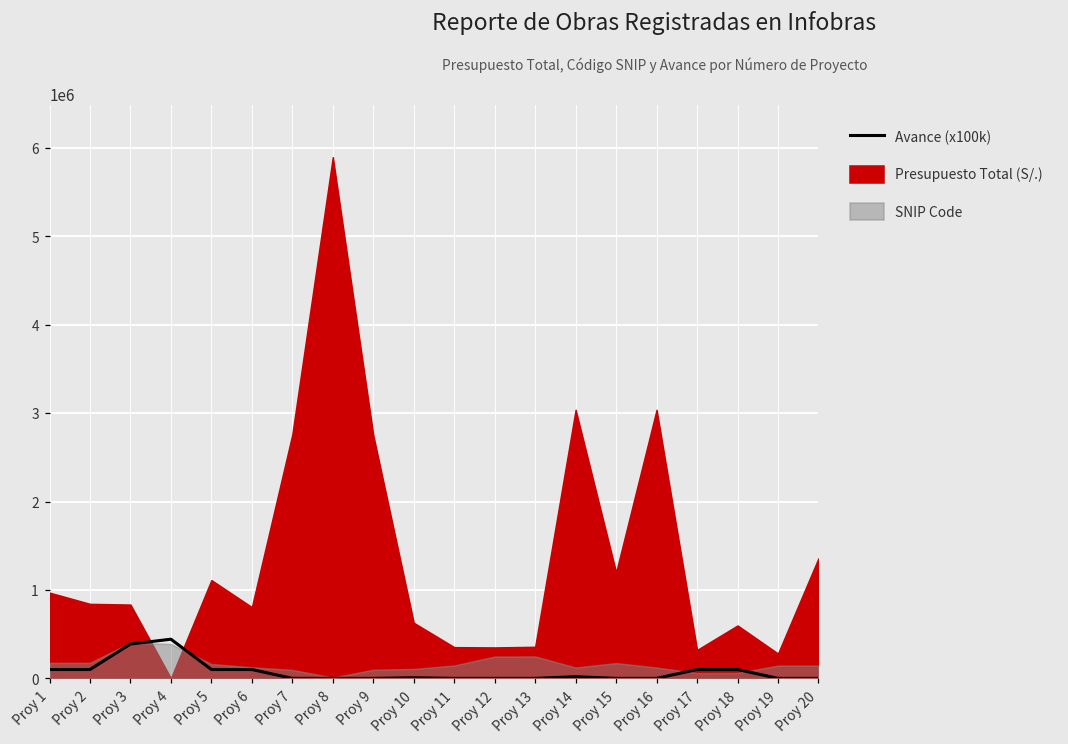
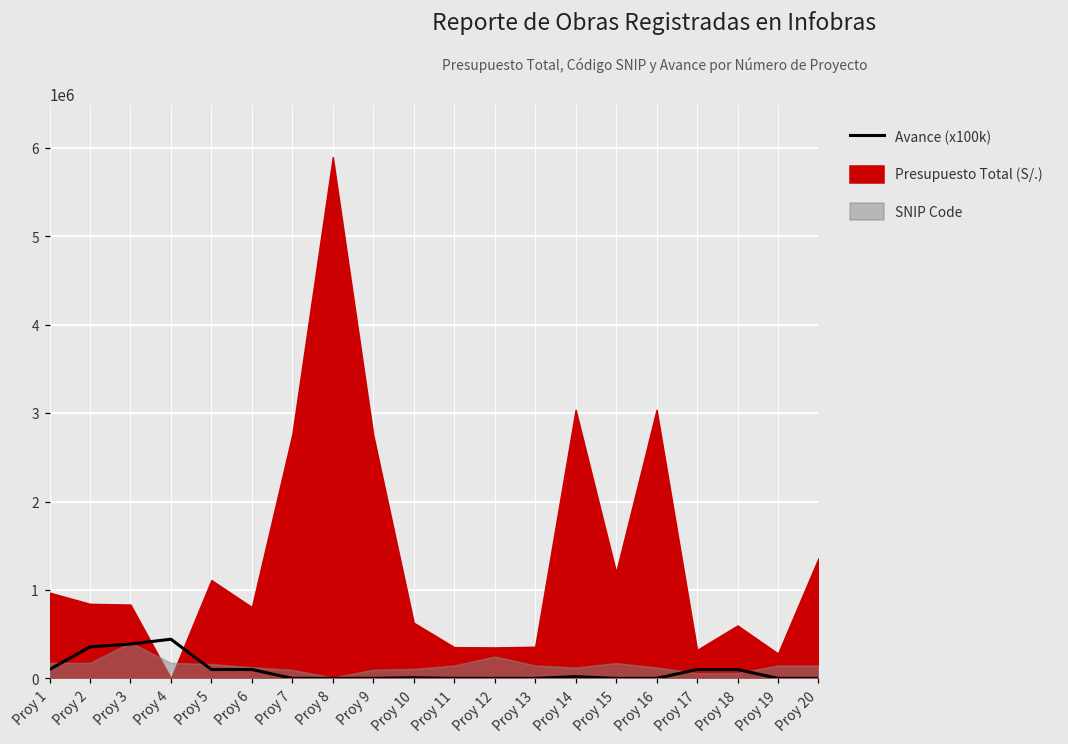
  {
    "Avance (x100k)": {
      "Proy 1": 100000,
-     "Proy 2": 100000,
+     "Proy 2": 400000,
      "Proy 4": 400000,
      "Proy 5": 100000,
      "Proy 7": 0,
      "Proy 9": 0,
      "Proy 10": 0,
      "Proy 11": 0,
      "Proy 12": 0,
      "Proy 13": 0,
      "Proy 14": 0,
      "Proy 15": 0,
      "Proy 16": 0,
      "Proy 17": 100000,
      "Proy 18": 100000,
      "Proy 19": 0,
      "Proy 20": 0
    },
    "SNIP Code": {
      "Proy 1": 200000,
      "Proy 2": 200000,
-     "Proy 4": 400000,
+     "Proy 4": 200000,
      "Proy 5": 200000,
      "Proy 7": 100000,
      "Proy 9": 100000,
      "Proy 10": 100000,
      "Proy 11": 100000,
      "Proy 12": 200000,
-     "Proy 13": 200000,
+     "Proy 13": 100000,
      "Proy 14": 100000,
      "Proy 15": 200000,
      "Proy 16": 100000,
      "Proy 17": 100000,
      "Proy 18": 100000,
      "Proy 19": 100000,
      "Proy 20": 100000
    }
  }
